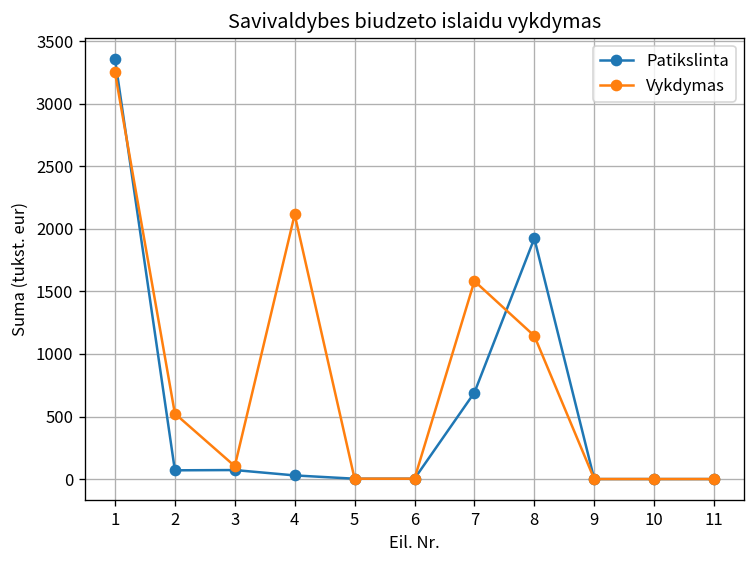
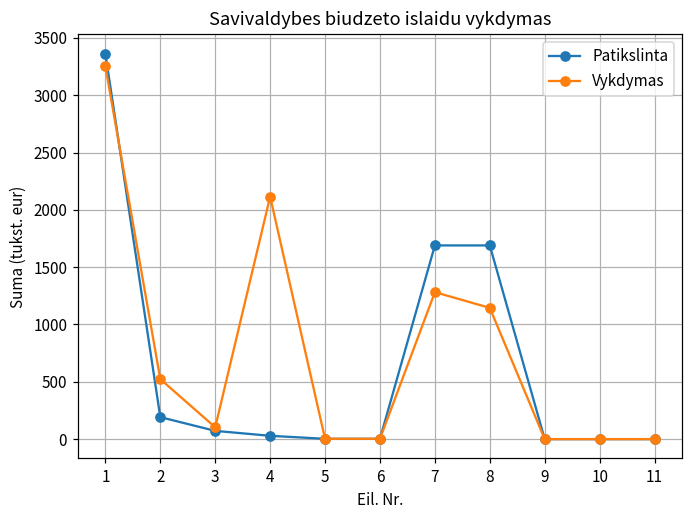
  {
    "Patikslinta": {
      "1": 3360,
-     "2": 70,
+     "2": 190,
      "3": 70,
      "4": 30,
-     "7": 690,
-     "8": 1920
+     "7": 1690,
+     "8": 1690
    },
    "Vykdymas": {
      "1": 3250,
      "2": 520,
      "3": 100,
      "4": 2120,
-     "7": 1580,
+     "7": 1280,
      "8": 1140
    }
  }
